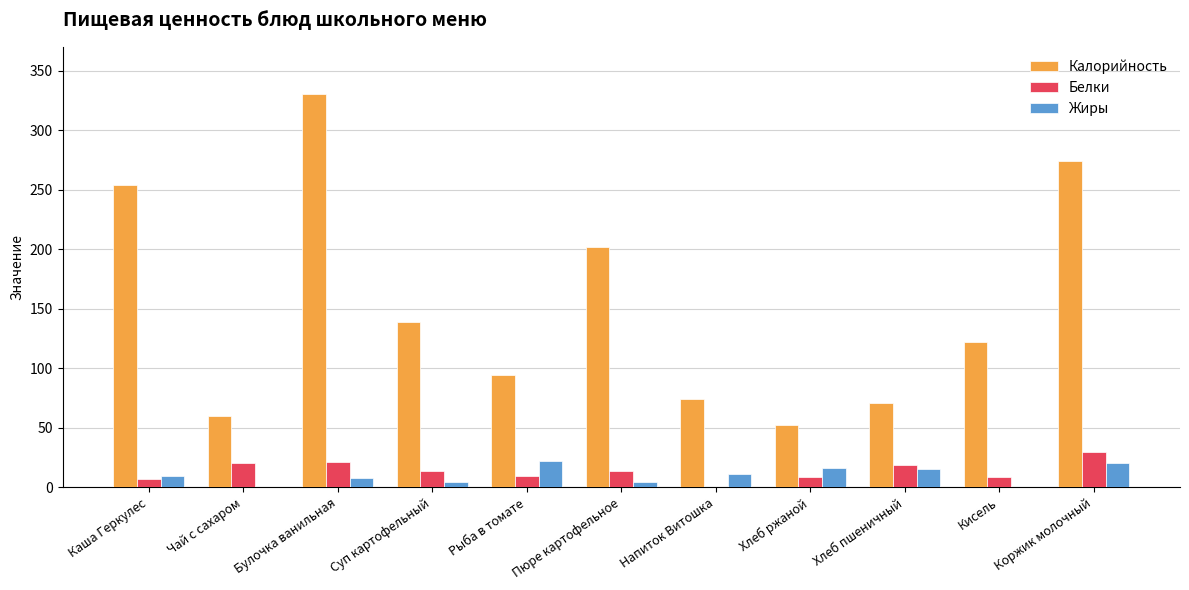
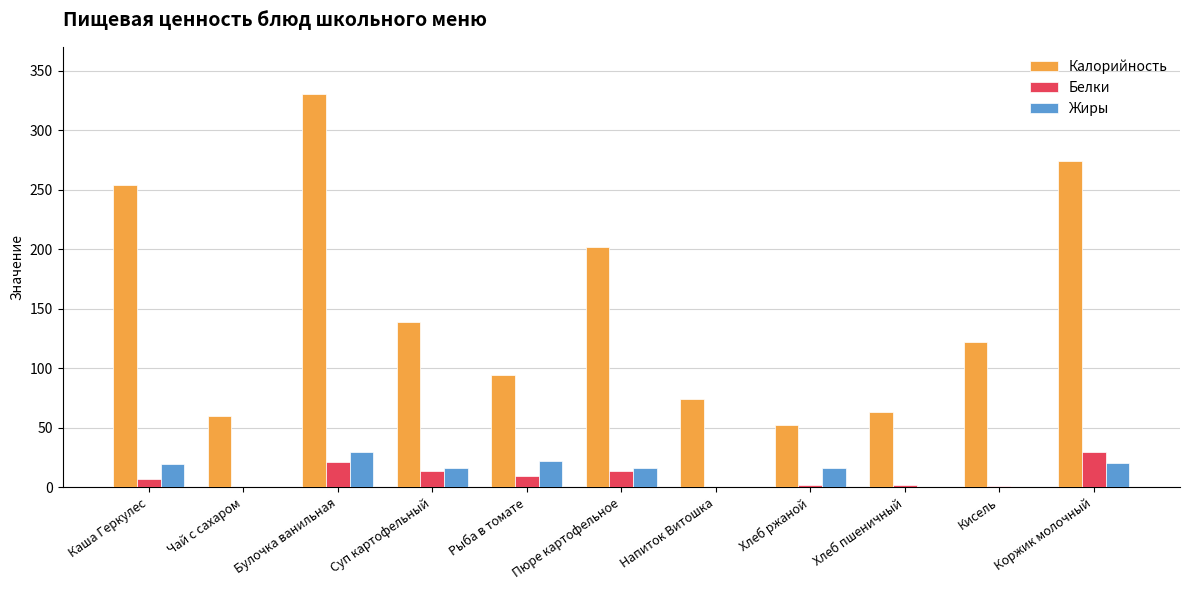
  {
    "Калорийность": {
      "Каша Геркулес": 254,
      "Чай с сахаром": 60,
      "Булочка ванильная": 330,
      "Суп картофельный": 139,
      "Рыба в томате": 94,
      "Пюре картофельное": 202,
      "Напиток Витошка": 74,
      "Хлеб ржаной": 52,
-     "Хлеб пшеничный": 71,
+     "Хлеб пшеничный": 63,
      "Кисель": 122,
      "Коржик молочный": 274
    },
    "Белки": {
      "Каша Геркулес": 7,
-     "Чай с сахаром": 20,
+     "Чай с сахаром": 0,
      "Булочка ванильная": 21,
      "Суп картофельный": 14,
      "Рыба в томате": 10,
      "Пюре картофельное": 14,
      "Напиток Витошка": 0,
-     "Хлеб ржаной": 9,
-     "Хлеб пшеничный": 19,
-     "Кисель": 9,
+     "Хлеб ржаной": 2,
+     "Хлеб пшеничный": 2,
+     "Кисель": 1,
      "Коржик молочный": 30
    },
    "Жиры": {
-     "Каша Геркулес": 9,
+     "Каша Геркулес": 20,
      "Чай с сахаром": 0,
-     "Булочка ванильная": 8,
-     "Суп картофельный": 4,
+     "Булочка ванильная": 29,
+     "Суп картофельный": 17,
      "Рыба в томате": 22,
-     "Пюре картофельное": 5,
-     "Напиток Витошка": 11,
+     "Пюре картофельное": 16,
+     "Напиток Витошка": 0,
      "Хлеб ржаной": 16,
-     "Хлеб пшеничный": 16,
+     "Хлеб пшеничный": 0,
      "Кисель": 0,
      "Коржик молочный": 21
    }
  }
